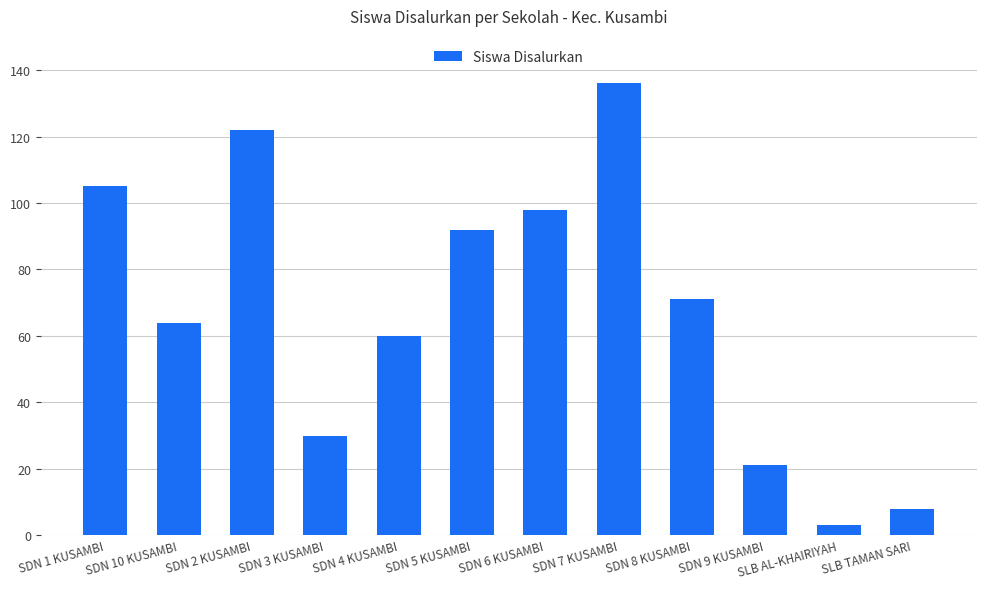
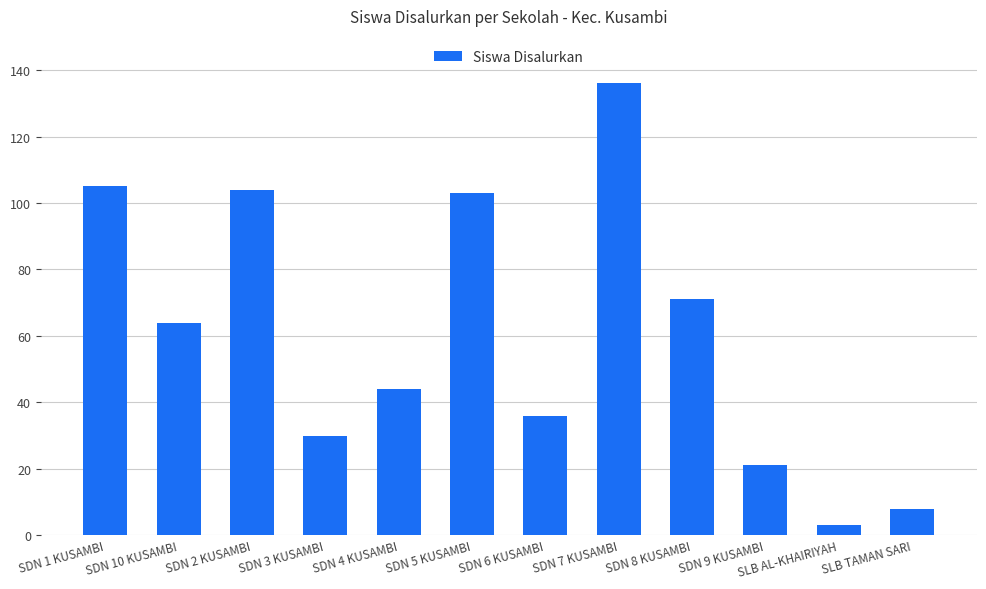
  {
    "SDN 1 KUSAMBI": 105,
    "SDN 10 KUSAMBI": 64,
-   "SDN 2 KUSAMBI": 122,
+   "SDN 2 KUSAMBI": 104,
    "SDN 3 KUSAMBI": 30,
-   "SDN 4 KUSAMBI": 60,
-   "SDN 5 KUSAMBI": 92,
-   "SDN 6 KUSAMBI": 98,
+   "SDN 4 KUSAMBI": 44,
+   "SDN 5 KUSAMBI": 103,
+   "SDN 6 KUSAMBI": 36,
    "SDN 7 KUSAMBI": 136,
    "SDN 8 KUSAMBI": 71,
    "SDN 9 KUSAMBI": 21,
    "SLB AL-KHAIRIYAH": 3,
    "SLB TAMAN SARI": 8
  }
